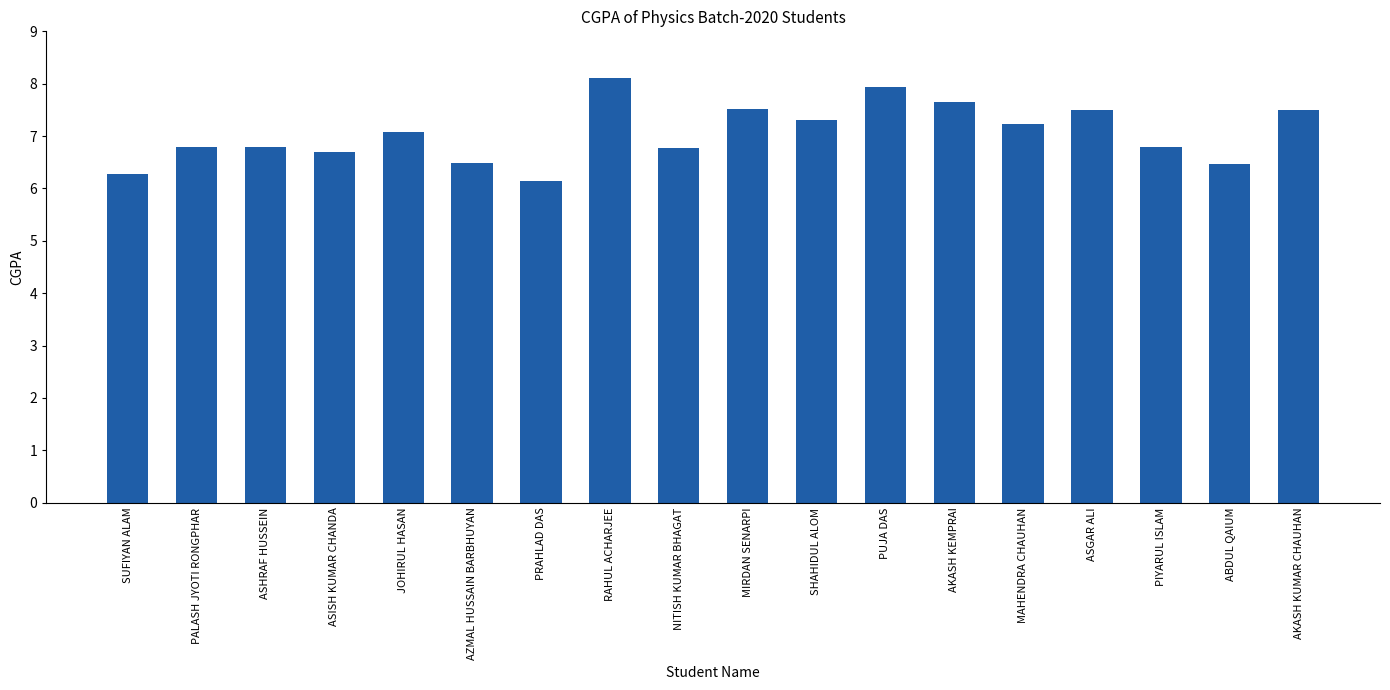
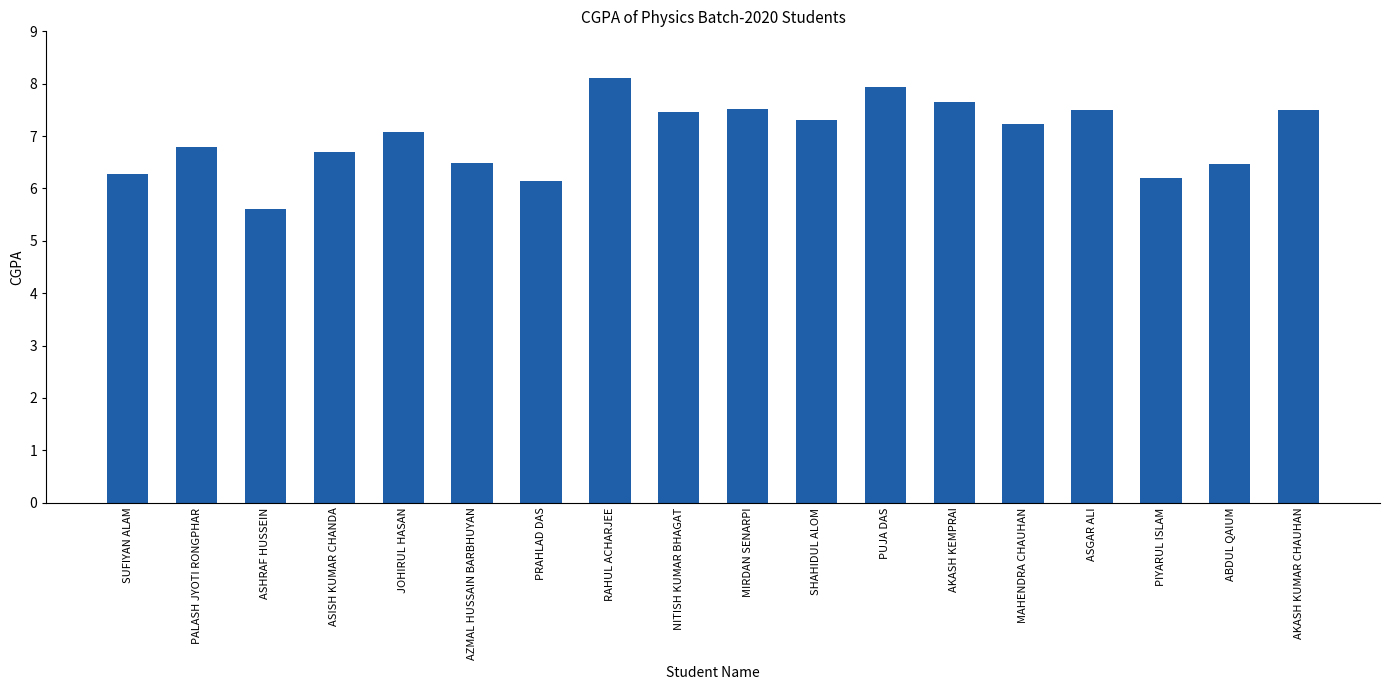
  {
    "SUFIYAN ALAM": 6.3,
    "PALASH JYOTI RONGPHAR": 6.8,
-   "ASHRAF HUSSEIN": 6.8,
+   "ASHRAF HUSSEIN": 5.6,
    "ASISH KUMAR CHANDA": 6.7,
    "JOHIRUL HASAN": 7.1,
    "AZMAL HUSSAIN BARBHUYAN": 6.5,
    "PRAHLAD DAS": 6.2,
    "RAHUL ACHARJEE": 8.1,
-   "NITISH KUMAR BHAGAT": 6.8,
+   "NITISH KUMAR BHAGAT": 7.5,
    "MIRDAN SENARPI": 7.5,
    "SHAHIDUL ALOM": 7.3,
    "PUJA DAS": 7.9,
    "AKASH KEMPRAI": 7.7,
    "MAHENDRA CHAUHAN": 7.2,
    "ASGAR ALI": 7.5,
-   "PIYARUL ISLAM": 6.8,
+   "PIYARUL ISLAM": 6.2,
    "ABDUL QAIUM": 6.5,
    "AKASH KUMAR CHAUHAN": 7.5
  }
